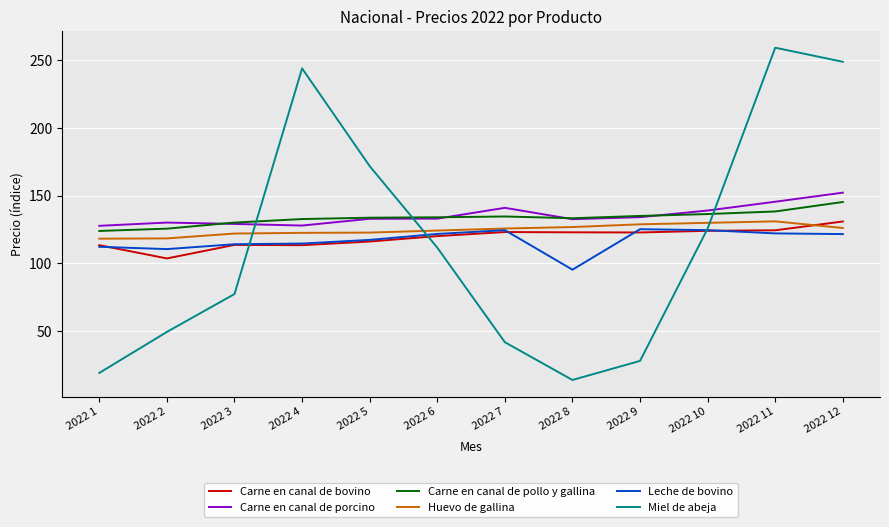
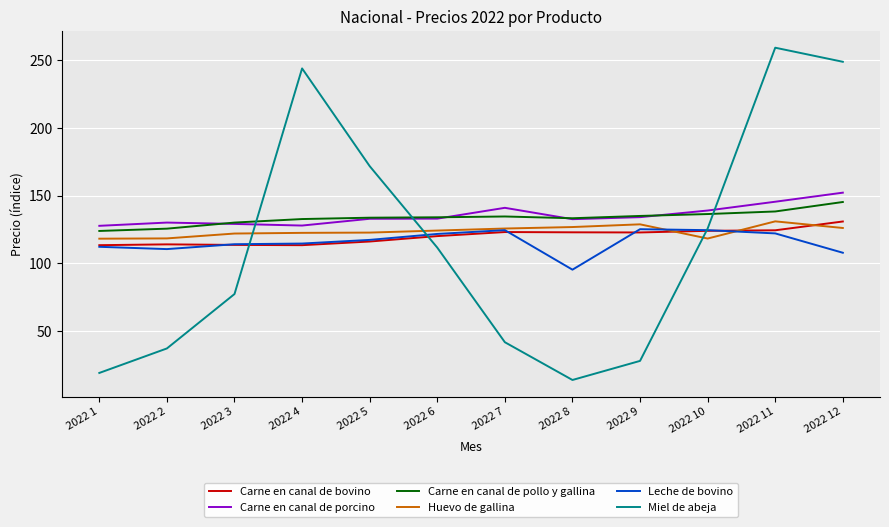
  {
    "Carne en canal de bovino": {
-     "2022 2": 104,
+     "2022 2": 114,
      "2022 8": 123,
      "2022 9": 123,
      "2022 11": 124,
      "2022 12": 131
    },
    "Carne en canal de porcino": {
      "2022 1": 128,
      "2022 2": 130,
      "2022 4": 128,
      "2022 7": 141,
      "2022 10": 139,
      "2022 11": 146,
      "2022 12": 152
    },
    "Carne en canal de pollo y gallina": {
      "2022 1": 124,
      "2022 2": 126,
      "2022 4": 133,
      "2022 7": 135,
      "2022 10": 136,
      "2022 11": 138,
      "2022 12": 145
    },
    "Huevo de gallina": {
      "2022 1": 118,
      "2022 2": 118,
      "2022 3": 122,
      "2022 4": 123,
      "2022 5": 123,
      "2022 6": 124,
      "2022 8": 127,
      "2022 9": 129,
-     "2022 10": 130,
+     "2022 10": 118,
      "2022 11": 131,
      "2022 12": 126
    },
    "Leche de bovino": {
      "2022 2": 111,
      "2022 8": 95,
      "2022 9": 125,
      "2022 11": 122,
-     "2022 12": 122
+     "2022 12": 108
    },
    "Miel de abeja": {
      "2022 1": 19,
-     "2022 2": 49,
+     "2022 2": 37,
      "2022 3": 77,
      "2022 4": 244,
      "2022 5": 172,
      "2022 6": 112,
      "2022 7": 42,
      "2022 8": 14,
      "2022 9": 28,
      "2022 11": 259,
      "2022 12": 249
    }
  }
